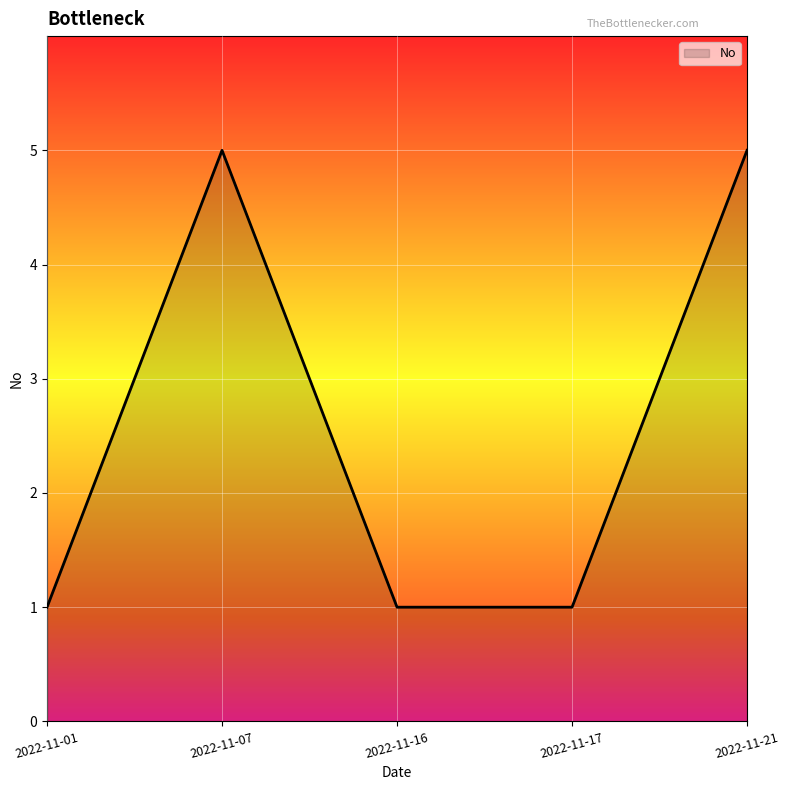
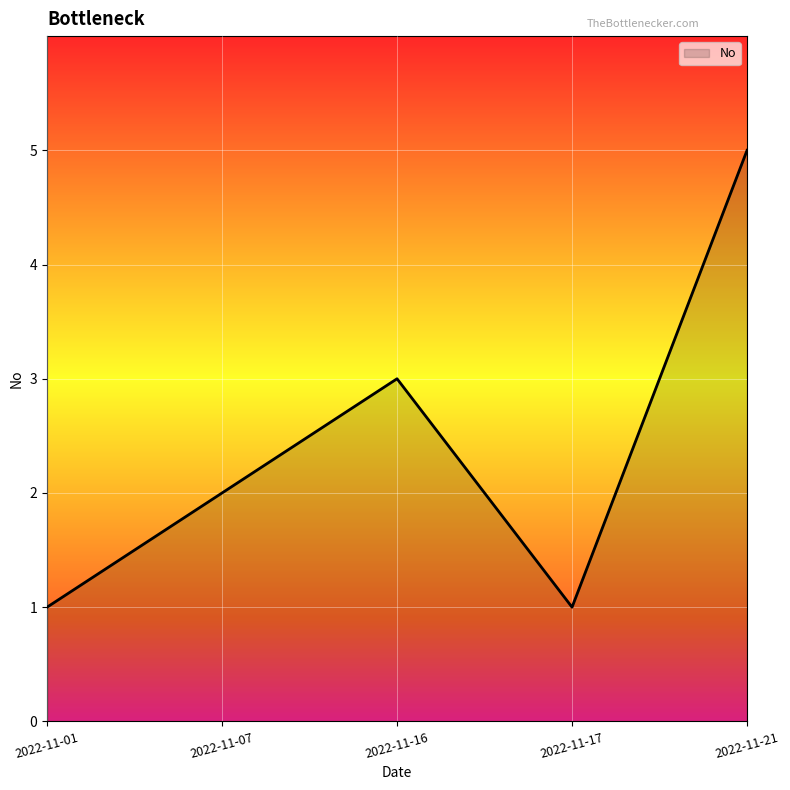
  {
    "2022-11-01": 1,
-   "2022-11-07": 5,
-   "2022-11-16": 1,
+   "2022-11-07": 2,
+   "2022-11-16": 3,
    "2022-11-17": 1,
    "2022-11-21": 5
  }
